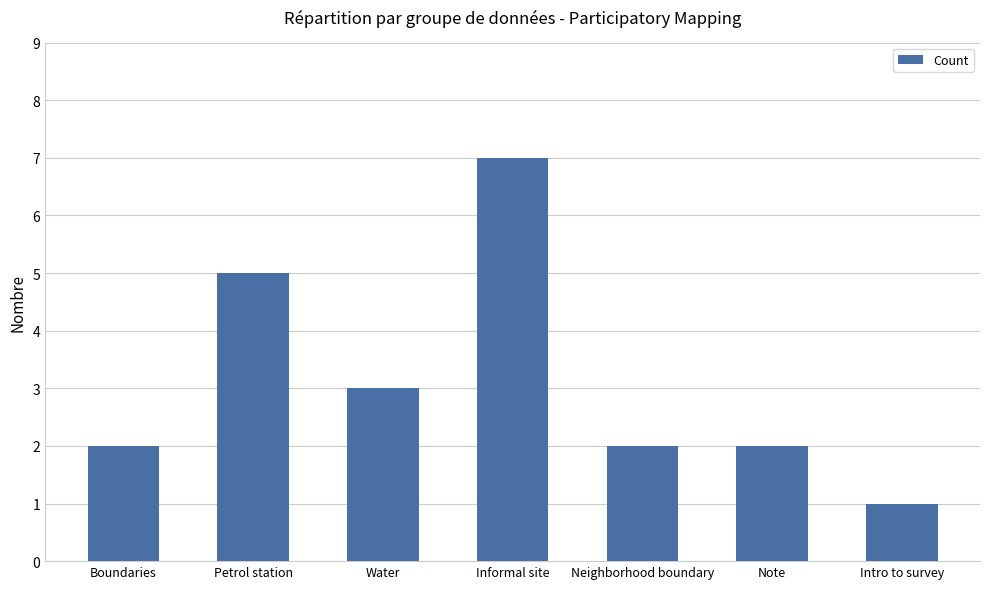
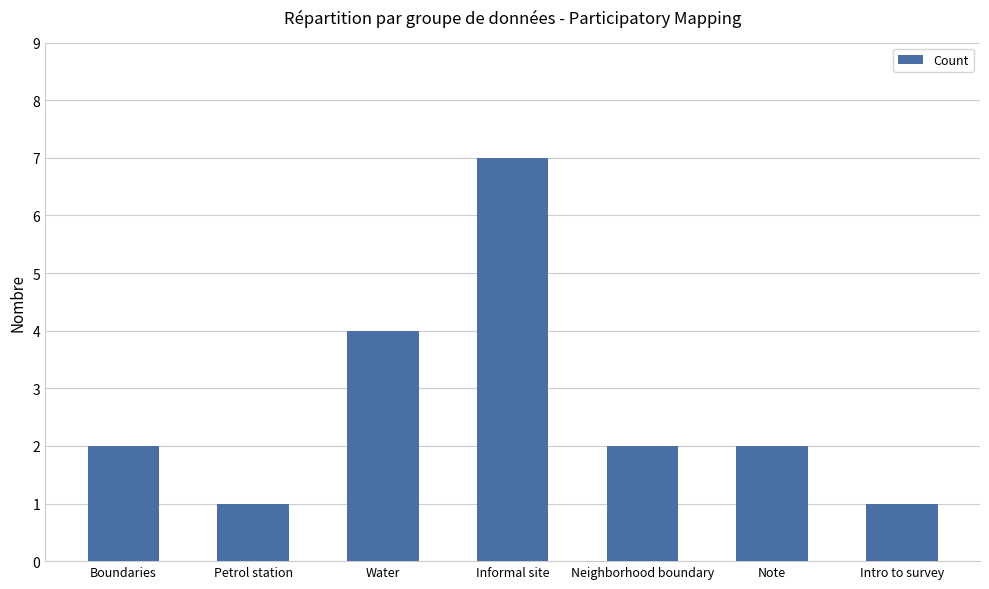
  {
    "Boundaries": 2,
-   "Petrol station": 5,
-   "Water": 3,
+   "Petrol station": 1,
+   "Water": 4,
    "Informal site": 7,
    "Neighborhood boundary": 2,
    "Note": 2,
    "Intro to survey": 1
  }
